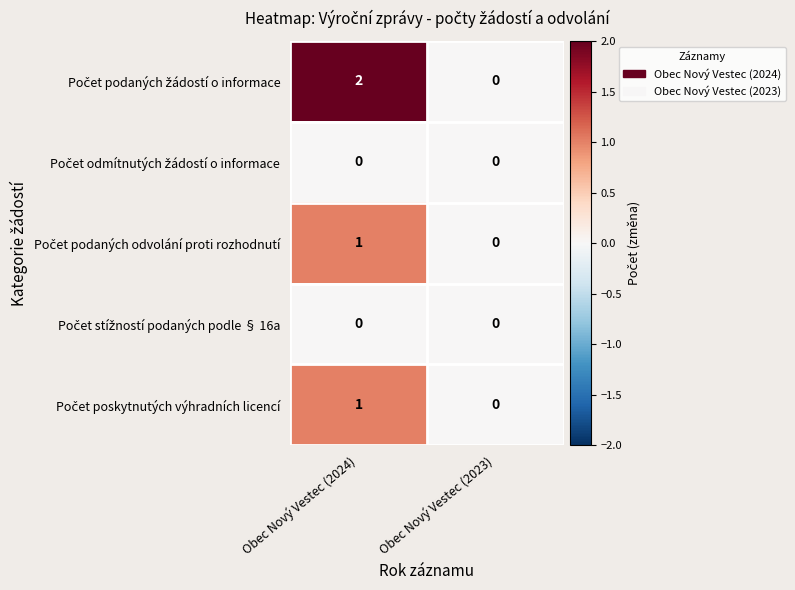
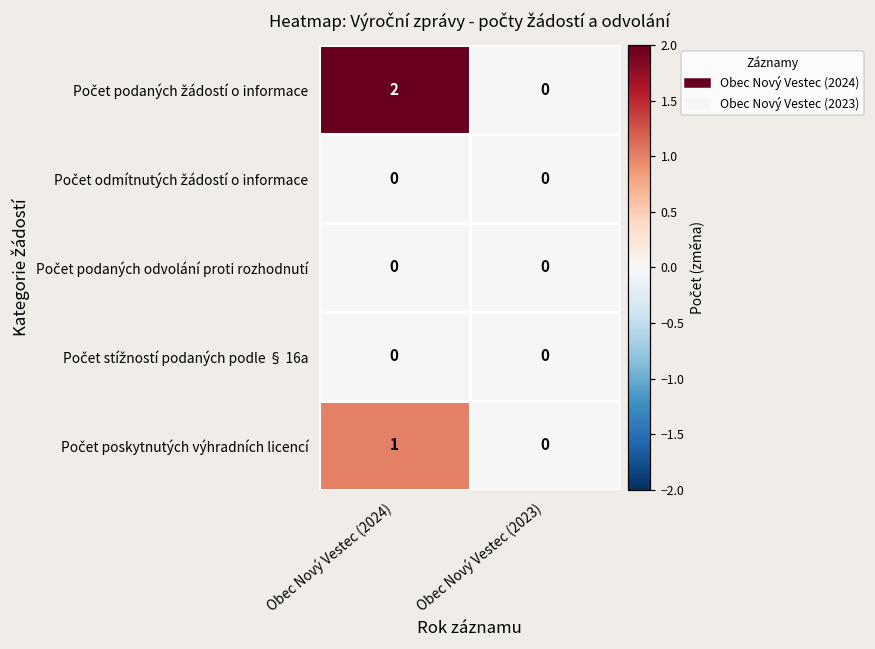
  {
    "Počet podaných žádostí o informace": {
      "Obec Nový Vestec (2024)": 2,
      "Obec Nový Vestec (2023)": 0
    },
    "Počet odmítnutých žádostí o informace": {
      "Obec Nový Vestec (2024)": 0,
      "Obec Nový Vestec (2023)": 0
    },
    "Počet podaných odvolání proti rozhodnutí": {
-     "Obec Nový Vestec (2024)": 1,
+     "Obec Nový Vestec (2024)": 0,
      "Obec Nový Vestec (2023)": 0
    },
    "Počet stížností podaných podle § 16a": {
      "Obec Nový Vestec (2024)": 0,
      "Obec Nový Vestec (2023)": 0
    },
    "Počet poskytnutých výhradních licencí": {
      "Obec Nový Vestec (2024)": 1,
      "Obec Nový Vestec (2023)": 0
    }
  }
